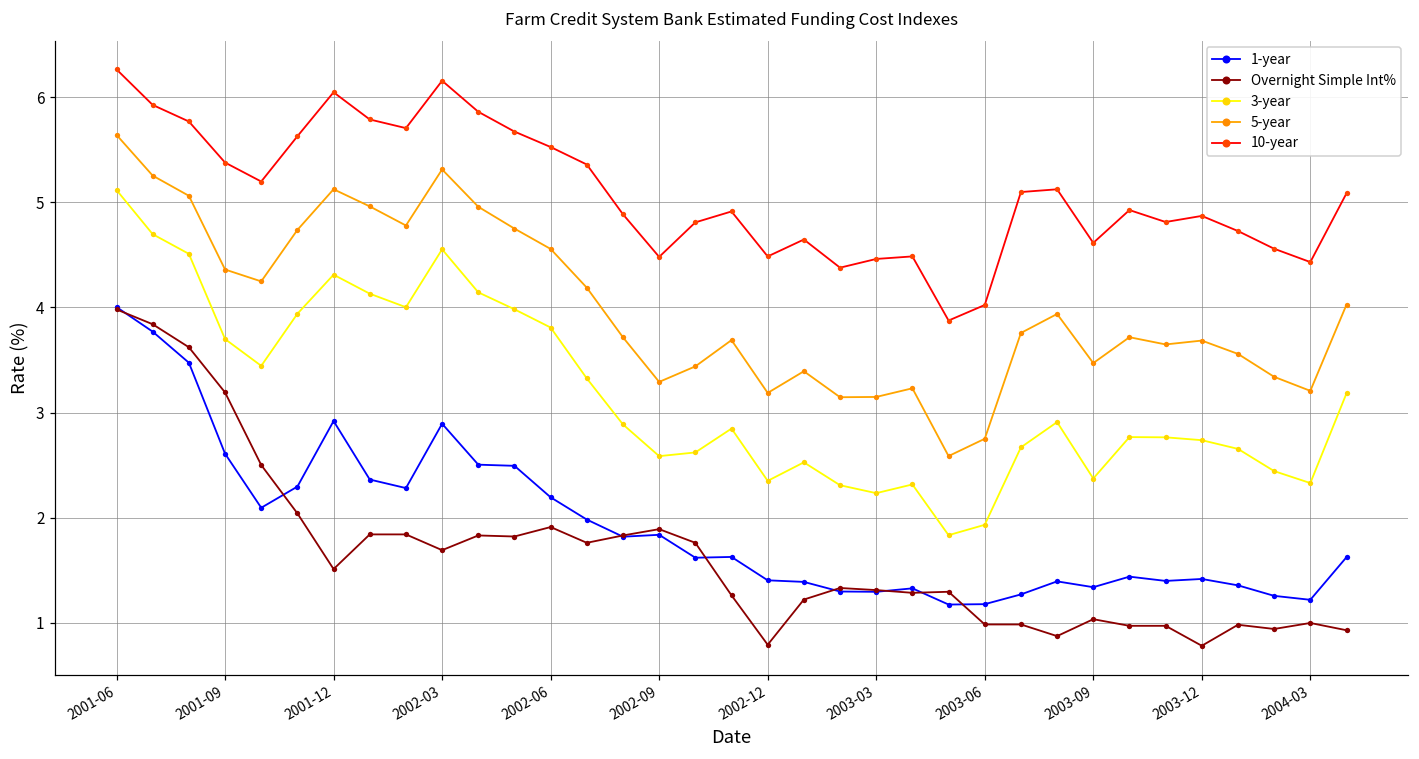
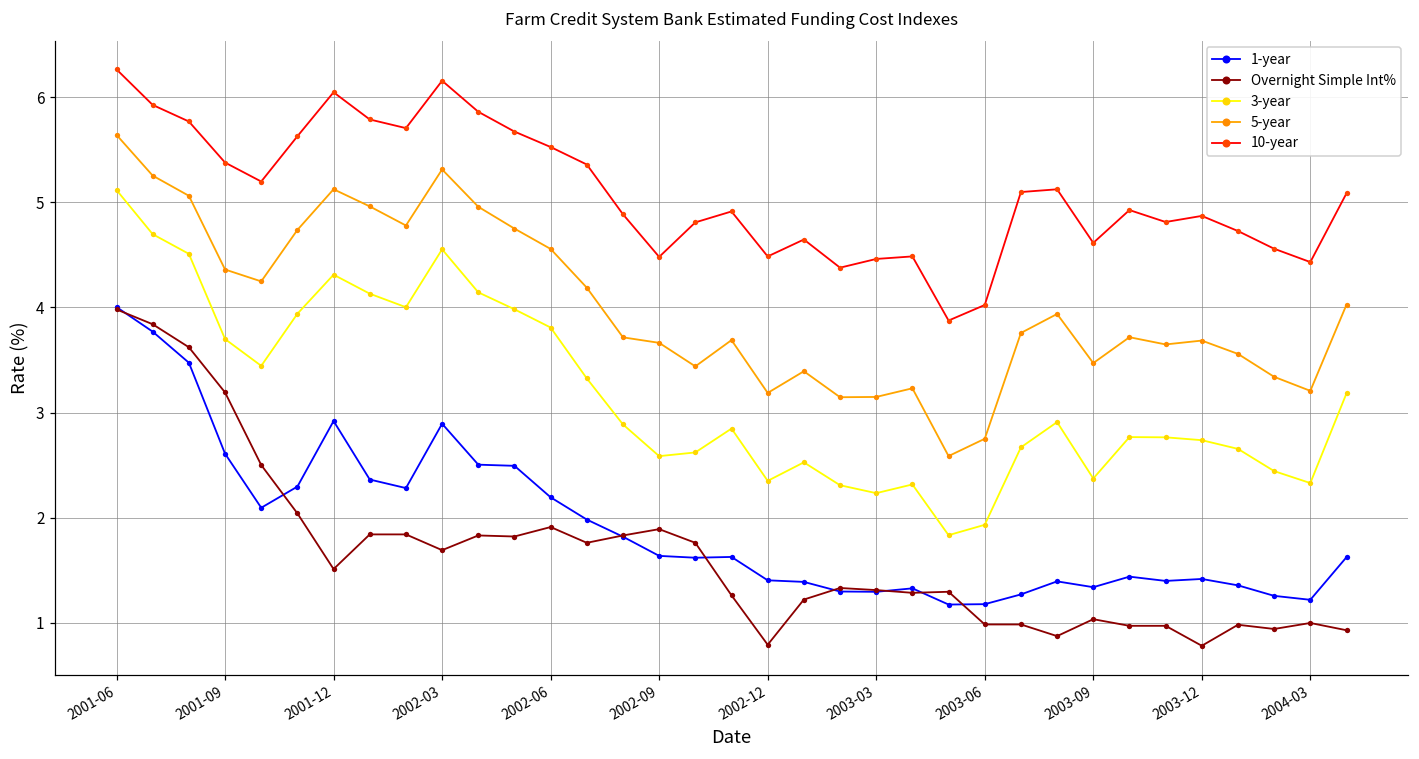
  {
    "1-year": {
      "2001-09": 2.6,
      "2001-12": 2.9,
      "2002-03": 2.9,
      "2002-06": 2.2,
-     "2002-09": 1.8,
+     "2002-09": 1.6,
      "2002-12": 1.4,
      "2003-06": 1.2,
      "2003-09": 1.3,
      "2003-12": 1.4,
      "2004-03": 1.2
    },
    "Overnight Simple Int%": {
      "2001-09": 3.2,
      "2001-12": 1.5,
      "2002-03": 1.7,
      "2002-06": 1.9,
      "2002-09": 1.9,
      "2002-12": 0.8,
      "2003-06": 1.0,
      "2003-09": 1.0,
      "2003-12": 0.8,
      "2004-03": 1.0
    },
    "3-year": {
      "2001-06": 5.1,
      "2001-09": 3.7,
      "2001-12": 4.3,
      "2002-03": 4.6,
      "2002-06": 3.8,
      "2002-09": 2.6,
      "2002-12": 2.3,
      "2003-03": 2.2,
      "2003-06": 1.9,
      "2003-09": 2.4,
      "2003-12": 2.7,
      "2004-03": 2.3
    },
    "5-year": {
      "2001-06": 5.6,
      "2001-09": 4.4,
      "2001-12": 5.1,
      "2002-03": 5.3,
      "2002-06": 4.6,
-     "2002-09": 3.3,
+     "2002-09": 3.7,
      "2002-12": 3.2,
      "2003-03": 3.1,
      "2003-06": 2.8,
      "2003-09": 3.5,
      "2003-12": 3.7,
      "2004-03": 3.2
    },
    "10-year": {
      "2001-06": 6.3,
      "2001-09": 5.4,
      "2001-12": 6.0,
      "2002-03": 6.2,
      "2002-06": 5.5,
      "2002-09": 4.5,
      "2002-12": 4.5,
      "2003-03": 4.5,
      "2003-06": 4.0,
      "2003-09": 4.6,
      "2003-12": 4.9,
      "2004-03": 4.4
    }
  }
